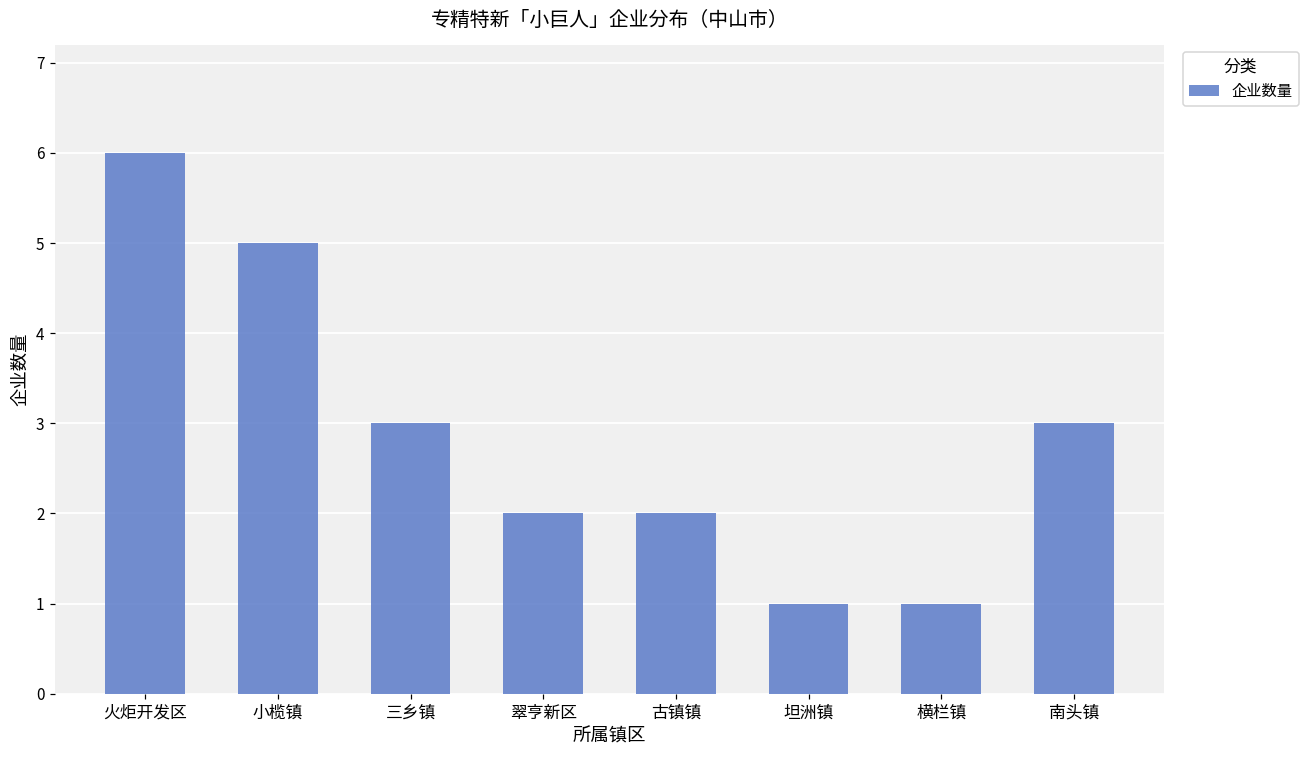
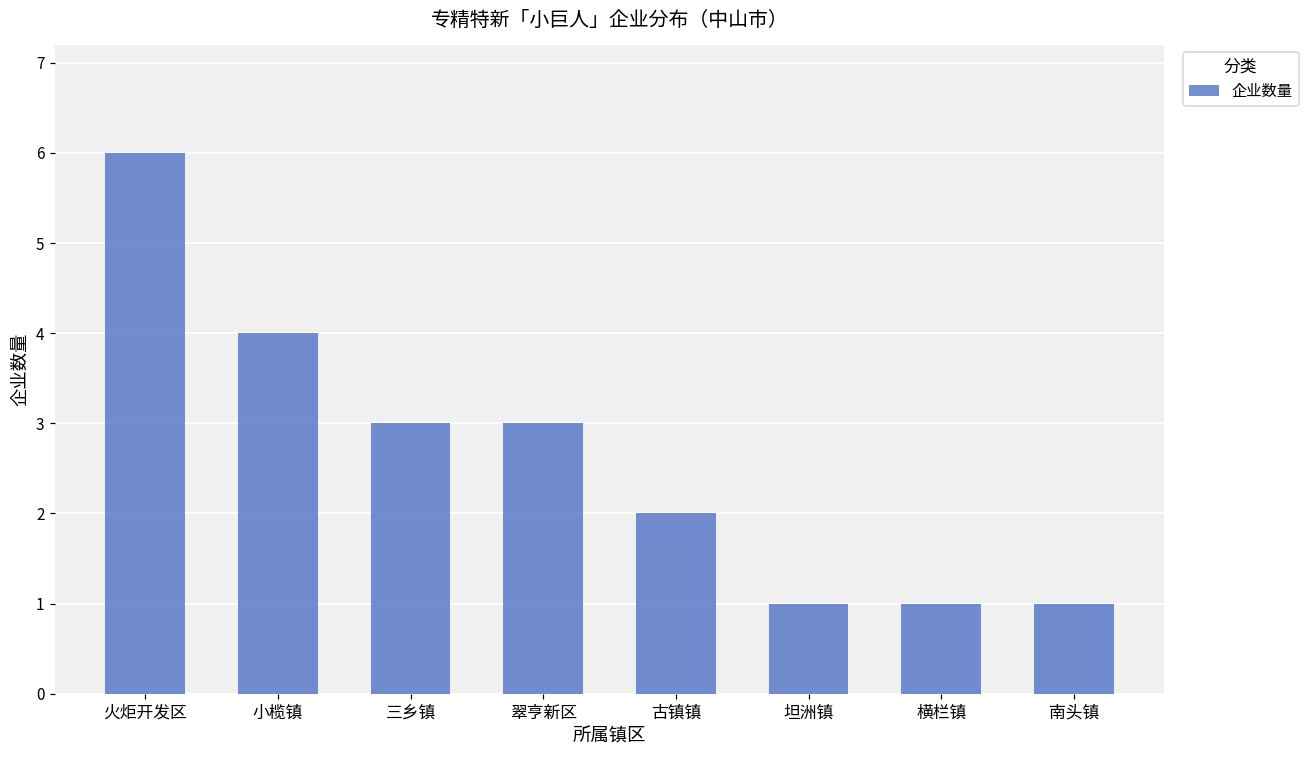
  {
    "火炬开发区": 6,
-   "小榄镇": 5,
+   "小榄镇": 4,
    "三乡镇": 3,
-   "翠亨新区": 2,
+   "翠亨新区": 3,
    "古镇镇": 2,
    "坦洲镇": 1,
    "横栏镇": 1,
-   "南头镇": 3
+   "南头镇": 1
  }
